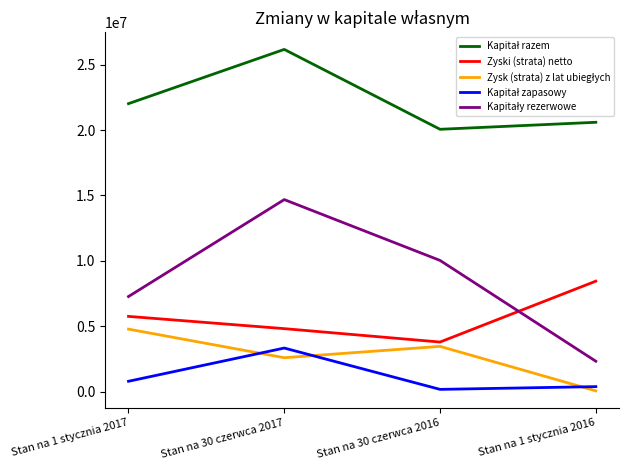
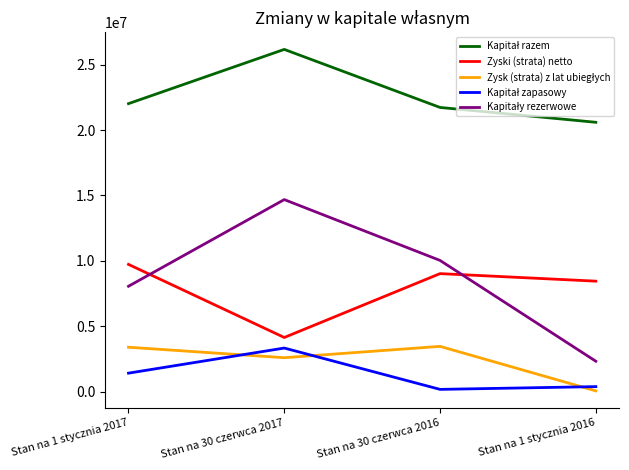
  {
    "Kapitał razem": {
      "Stan na 1 stycznia 2017": 22000000,
      "Stan na 30 czerwca 2017": 26200000,
-     "Stan na 30 czerwca 2016": 20100000,
+     "Stan na 30 czerwca 2016": 21700000,
      "Stan na 1 stycznia 2016": 20600000
    },
    "Zyski (strata) netto": {
-     "Stan na 1 stycznia 2017": 5800000,
-     "Stan na 30 czerwca 2017": 4800000,
-     "Stan na 30 czerwca 2016": 3800000,
+     "Stan na 1 stycznia 2017": 9700000,
+     "Stan na 30 czerwca 2017": 4100000,
+     "Stan na 30 czerwca 2016": 9000000,
      "Stan na 1 stycznia 2016": 8400000
    },
    "Zysk (strata) z lat ubiegłych": {
-     "Stan na 1 stycznia 2017": 4800000,
+     "Stan na 1 stycznia 2017": 3400000,
      "Stan na 30 czerwca 2017": 2600000,
      "Stan na 30 czerwca 2016": 3500000,
      "Stan na 1 stycznia 2016": 100000
    },
    "Kapitał zapasowy": {
-     "Stan na 1 stycznia 2017": 800000,
+     "Stan na 1 stycznia 2017": 1400000,
      "Stan na 30 czerwca 2017": 3300000,
      "Stan na 30 czerwca 2016": 200000,
      "Stan na 1 stycznia 2016": 400000
    },
    "Kapitały rezerwowe": {
-     "Stan na 1 stycznia 2017": 7300000,
+     "Stan na 1 stycznia 2017": 8100000,
      "Stan na 30 czerwca 2017": 14700000,
      "Stan na 30 czerwca 2016": 10000000,
      "Stan na 1 stycznia 2016": 2300000
    }
  }
